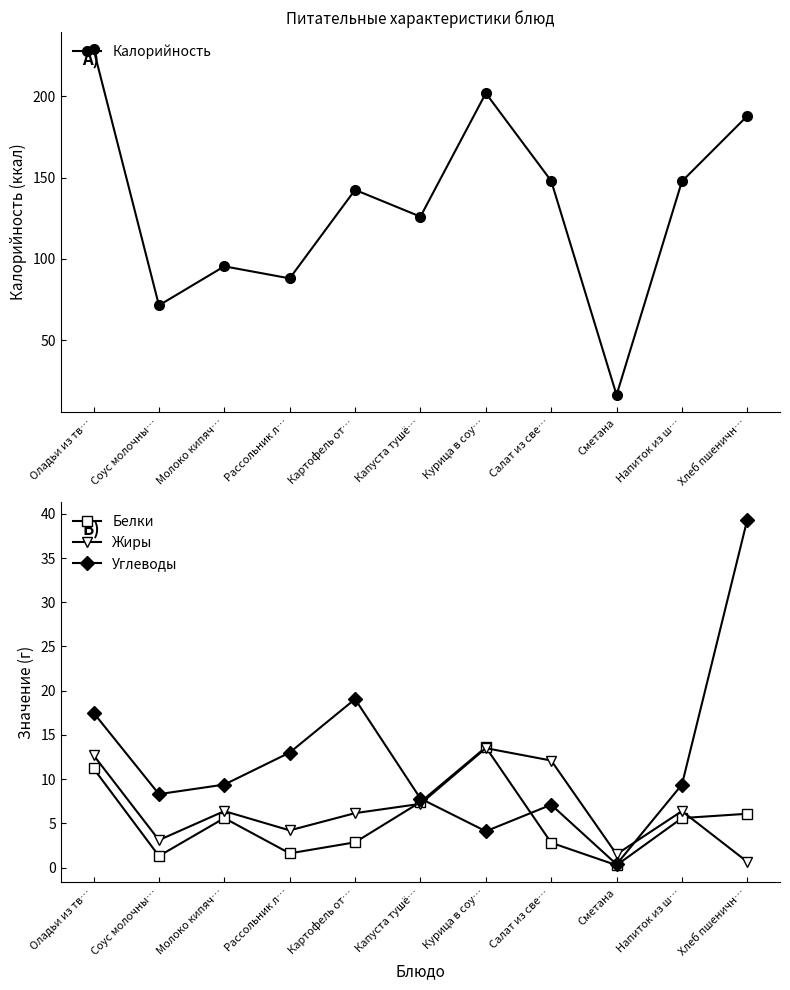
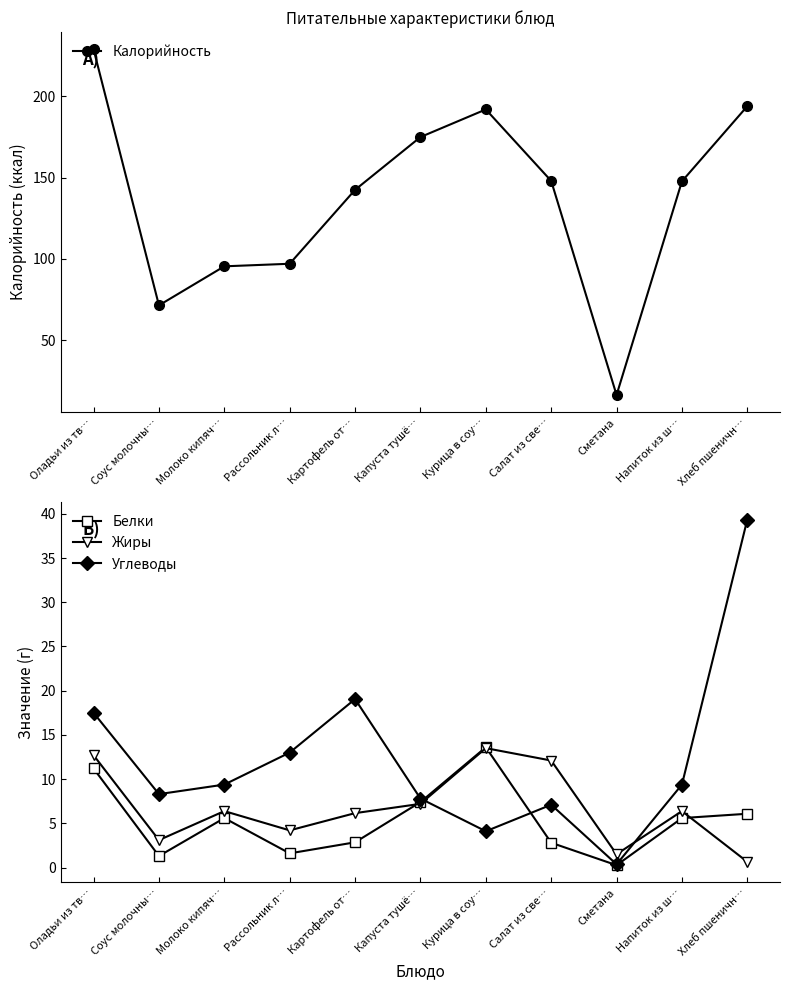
  {
    "Питательные характеристики блюд": {
      "Оладьи из тв…": 229,
      "Соус молочны…": 71,
      "Молоко кипяч…": 95,
-     "Рассольник л…": 88,
+     "Рассольник л…": 97,
      "Картофель от…": 143,
-     "Капуста тушё…": 126,
-     "Курица в соу…": 202,
+     "Капуста тушё…": 175,
+     "Курица в соу…": 192,
      "Салат из све…": 148,
      "Сметана": 16,
      "Напиток из ш…": 148,
-     "Хлеб пшеничн…": 188
+     "Хлеб пшеничн…": 194
    }
  }
